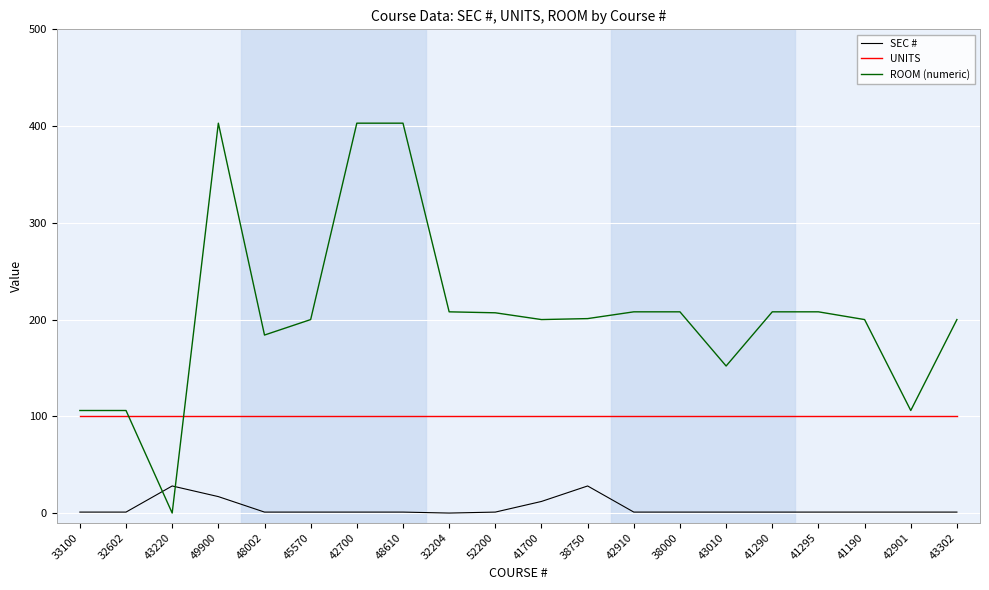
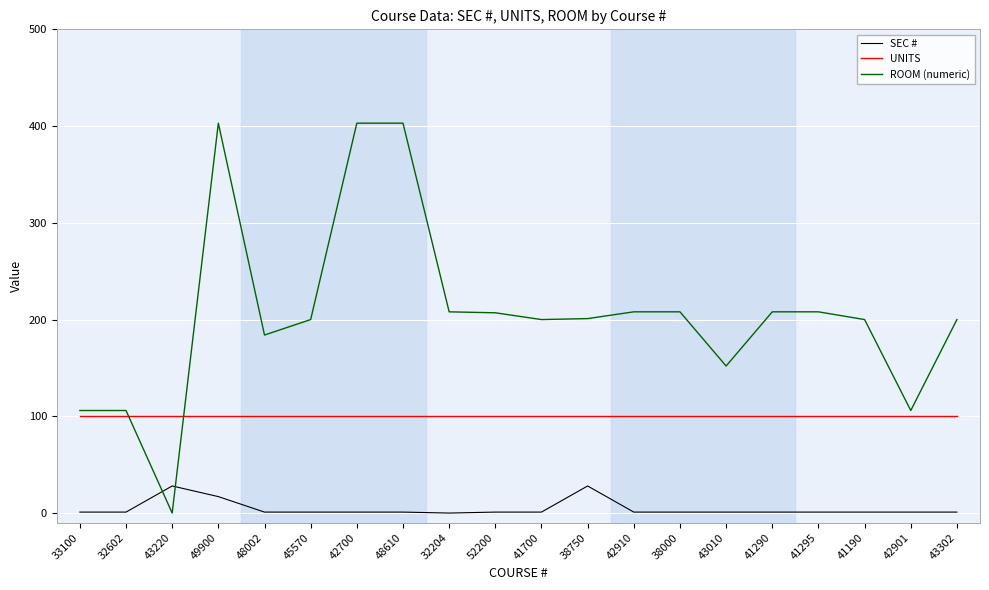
  {
    "SEC #": {
      "33100": 0,
      "32602": 0,
      "43220": 30,
      "49900": 20,
      "48002": 0,
      "45570": 0,
      "42700": 0,
      "48610": 0,
      "32204": 0,
      "52200": 0,
-     "41700": 10,
+     "41700": 0,
      "38750": 30,
      "42910": 0,
      "38000": 0,
      "43010": 0,
      "41290": 0,
      "41295": 0,
      "41190": 0,
      "42901": 0,
      "43302": 0
    },
    "UNITS": {
      "33100": 100,
      "32602": 100,
      "43220": 100,
      "49900": 100,
      "48002": 100,
      "45570": 100,
      "42700": 100,
      "48610": 100,
      "32204": 100,
      "52200": 100,
      "41700": 100,
      "38750": 100,
      "42910": 100,
      "38000": 100,
      "43010": 100,
      "41290": 100,
      "41295": 100,
      "41190": 100,
      "42901": 100,
      "43302": 100
    },
    "ROOM (numeric)": {
      "33100": 110,
      "32602": 110,
      "43220": 0,
      "49900": 400,
      "48002": 180,
      "45570": 200,
      "42700": 400,
      "48610": 400,
      "32204": 210,
      "52200": 210,
      "41700": 200,
      "38750": 200,
      "42910": 210,
      "38000": 210,
      "43010": 150,
      "41290": 210,
      "41295": 210,
      "41190": 200,
      "42901": 110,
      "43302": 200
    }
  }
